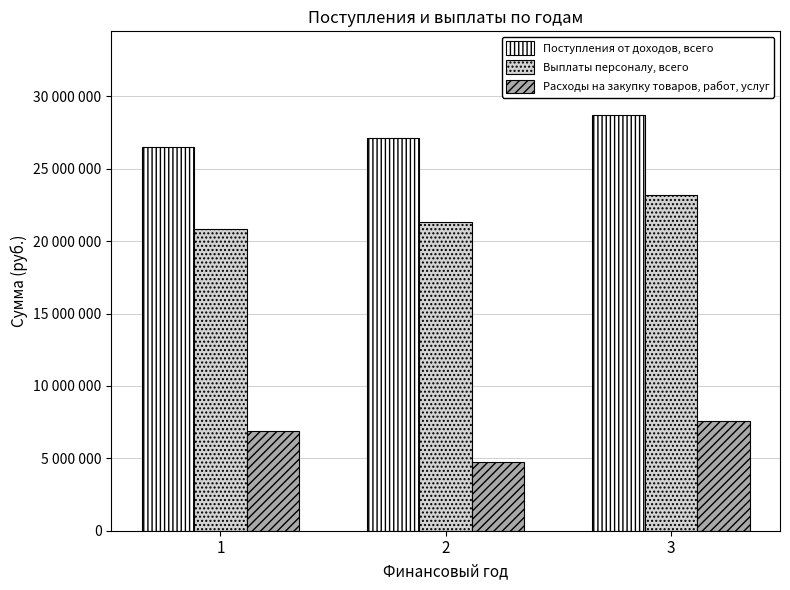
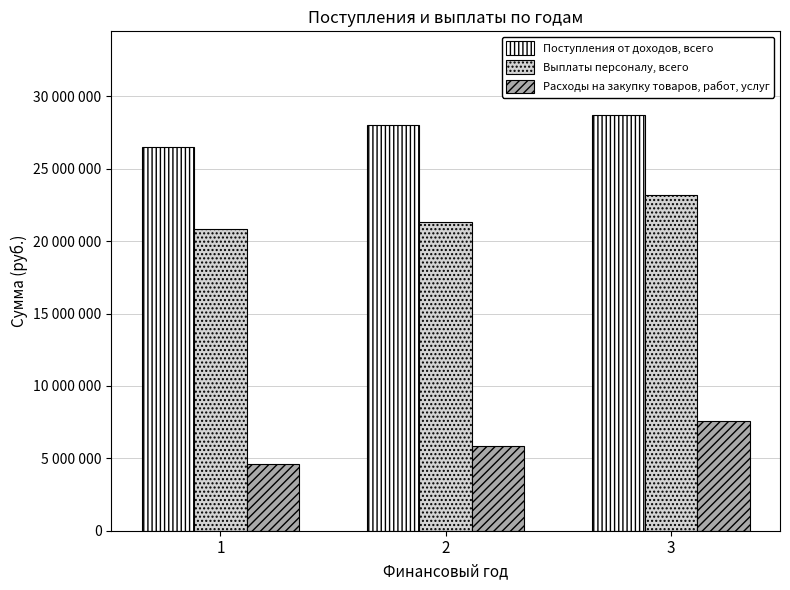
  {
    "Поступления от доходов, всего": {
      "1": 26500000,
-     "2": 27100000,
+     "2": 28000000,
      "3": 28700000
    },
    "Выплаты персоналу, всего": {
      "1": 20800000,
      "2": 21300000,
      "3": 23200000
    },
    "Расходы на закупку товаров, работ, услуг": {
-     "1": 6900000,
-     "2": 4700000,
+     "1": 4600000,
+     "2": 5900000,
      "3": 7600000
    }
  }
